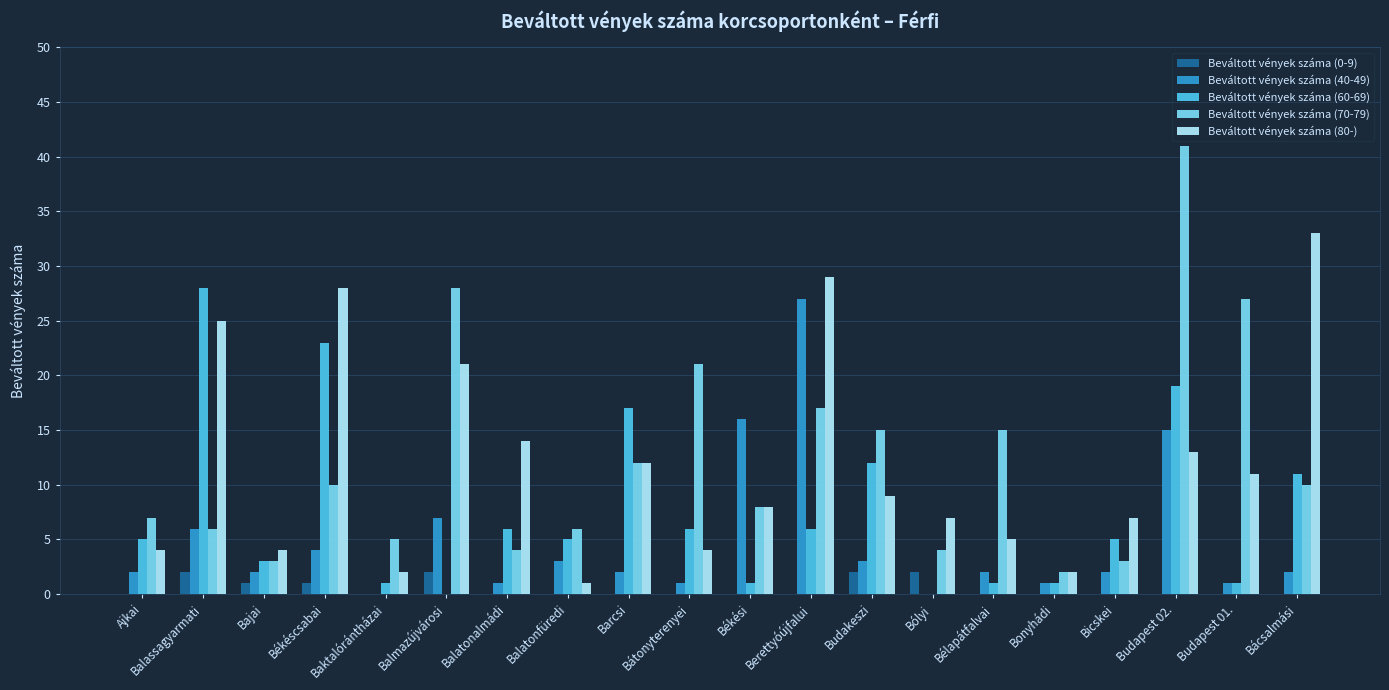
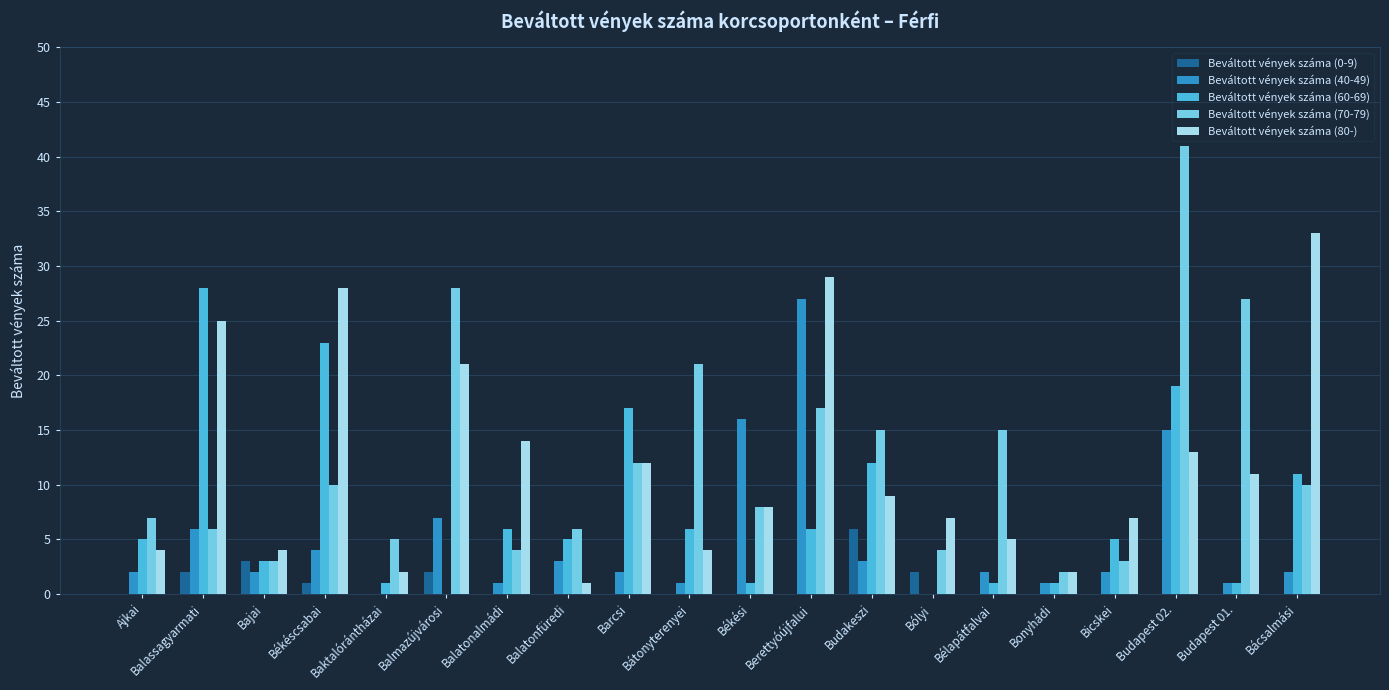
  {
    "Beváltott vények száma (0-9)": {
      "Ajkai": 0,
      "Balassagyarmati": 2,
-     "Bajai": 1,
+     "Bajai": 3,
      "Békéscsabai": 1,
      "Baktalórántházai": 0,
      "Balmazújvárosi": 2,
      "Balatonalmádi": 0,
      "Balatonfüredi": 0,
      "Barcsi": 0,
      "Bátonyterenyei": 0,
      "Békési": 0,
      "Berettyóújfalui": 0,
-     "Budakeszi": 2,
+     "Budakeszi": 6,
      "Bólyi": 2,
      "Bélapátfalvai": 0,
      "Bonyhádi": 0,
      "Bicskei": 0,
      "Budapest 02.": 0,
      "Budapest 01.": 0,
      "Bácsalmási": 0
    }
  }
